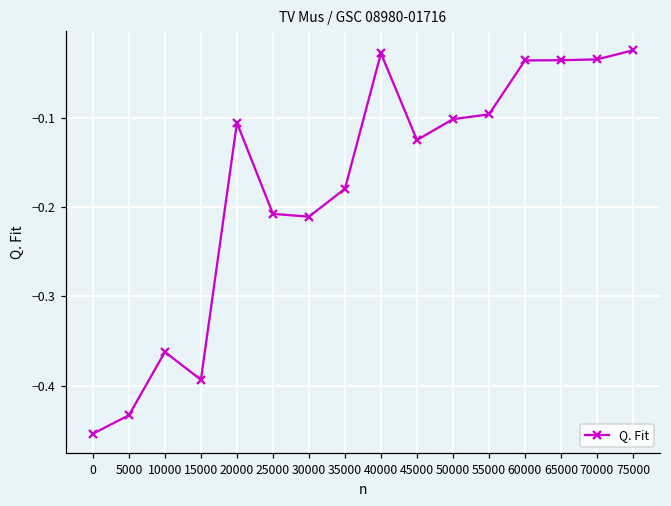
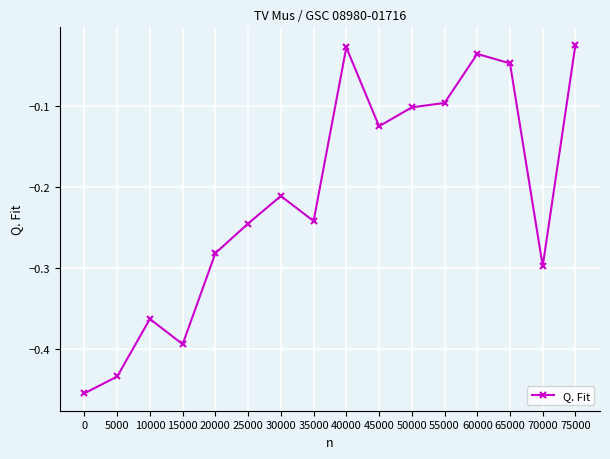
  {
    "0": -0.45,
    "5000": -0.43,
    "10000": -0.36,
    "15000": -0.39,
-   "20000": -0.11,
-   "25000": -0.21,
+   "20000": -0.28,
+   "25000": -0.24,
    "30000": -0.21,
-   "35000": -0.18,
+   "35000": -0.24,
    "40000": -0.03,
    "45000": -0.13,
    "50000": -0.10,
    "55000": -0.10,
    "60000": -0.04,
-   "65000": -0.04,
-   "70000": -0.03,
+   "65000": -0.05,
+   "70000": -0.30,
    "75000": -0.02
  }
